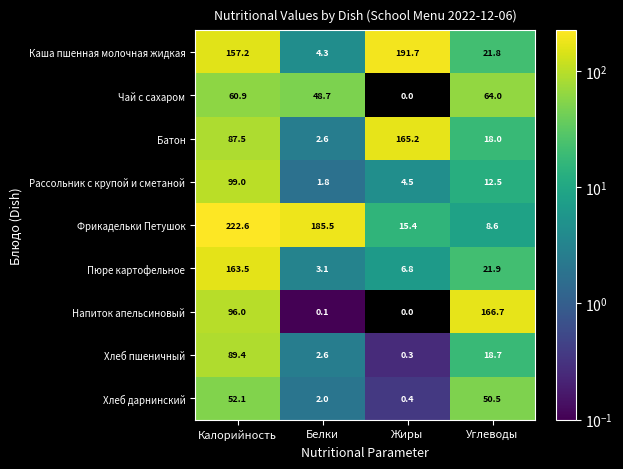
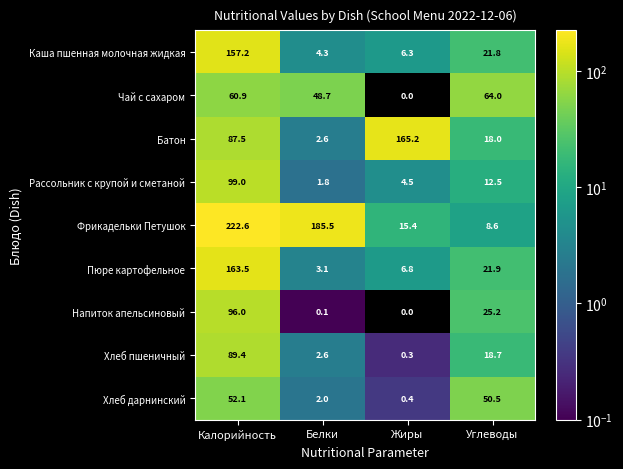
  {
    "Каша пшенная молочная жидкая": {
      "Калорийность": 157.2,
      "Белки": 4.3,
-     "Жиры": 191.7,
+     "Жиры": 6.3,
      "Углеводы": 21.8
    },
    "Чай с сахаром": {
      "Калорийность": 60.9,
      "Белки": 48.7,
      "Жиры": 0.0,
      "Углеводы": 64.0
    },
    "Батон": {
      "Калорийность": 87.5,
      "Белки": 2.6,
      "Жиры": 165.2,
      "Углеводы": 18.0
    },
    "Рассольник с крупой и сметаной": {
      "Калорийность": 99.0,
      "Белки": 1.8,
      "Жиры": 4.5,
      "Углеводы": 12.5
    },
    "Фрикадельки Петушок": {
      "Калорийность": 222.6,
      "Белки": 185.5,
      "Жиры": 15.4,
      "Углеводы": 8.6
    },
    "Пюре картофельное": {
      "Калорийность": 163.5,
      "Белки": 3.1,
      "Жиры": 6.8,
      "Углеводы": 21.9
    },
    "Напиток апельсиновый": {
      "Калорийность": 96.0,
      "Белки": 0.1,
      "Жиры": 0.0,
-     "Углеводы": 166.7
+     "Углеводы": 25.2
    },
    "Хлеб пшеничный": {
      "Калорийность": 89.4,
      "Белки": 2.6,
      "Жиры": 0.3,
      "Углеводы": 18.7
    },
    "Хлеб дарнинский": {
      "Калорийность": 52.1,
      "Белки": 2.0,
      "Жиры": 0.4,
      "Углеводы": 50.5
    }
  }
